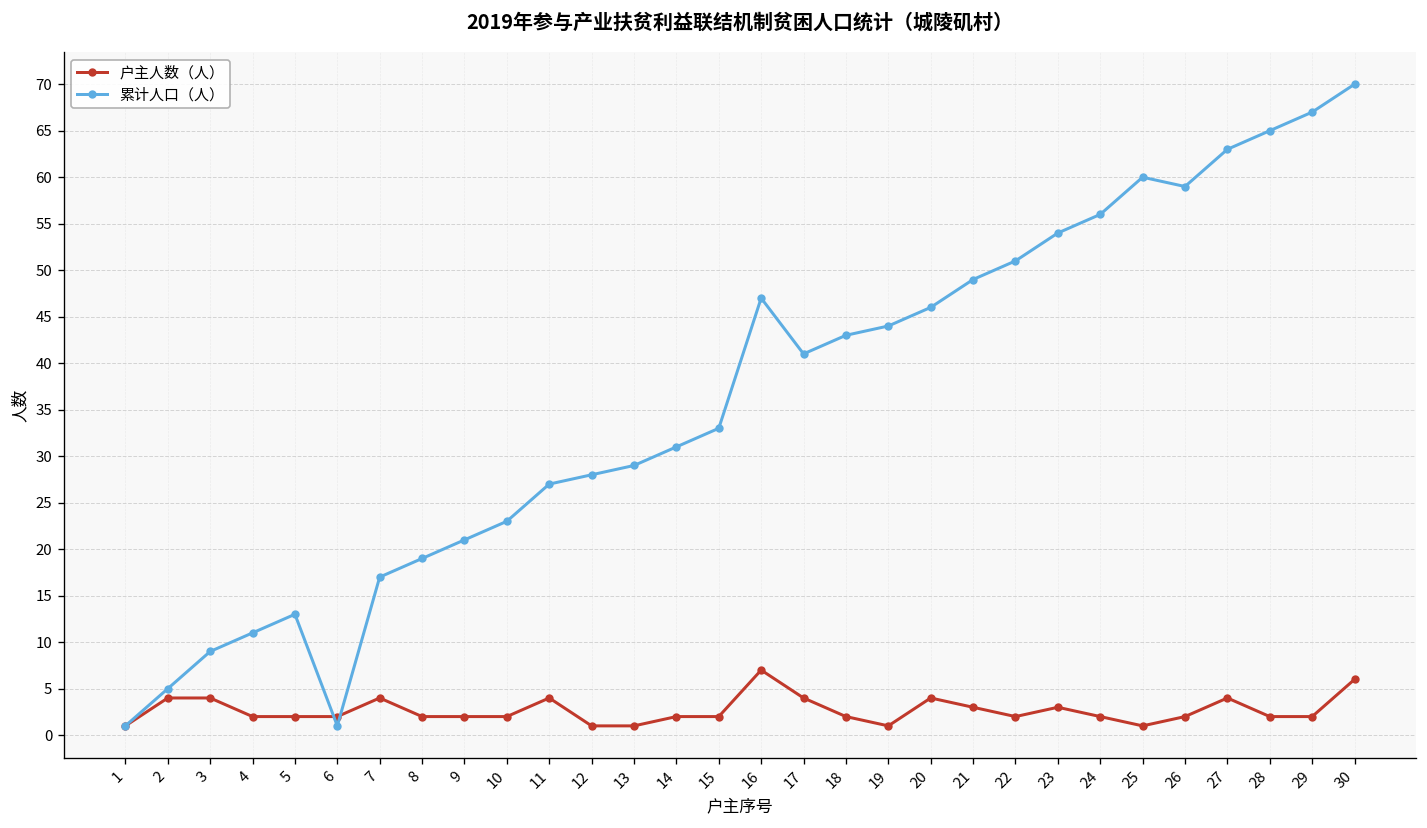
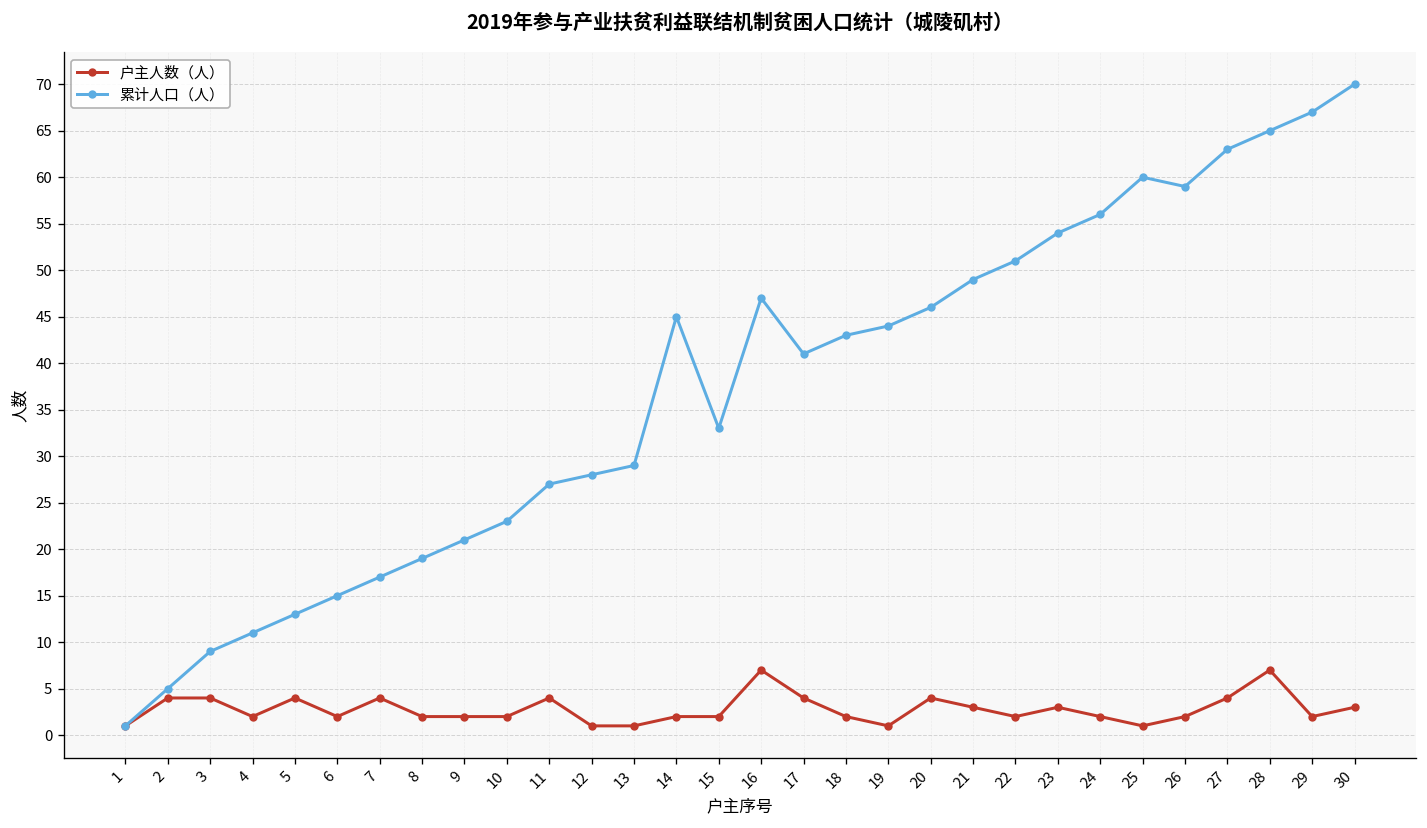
  {
    "户主人数（人）": {
      "2": 4,
      "3": 4,
      "4": 2,
-     "5": 2,
+     "5": 4,
      "6": 2,
      "7": 4,
      "8": 2,
      "9": 2,
      "10": 2,
      "11": 4,
      "12": 1,
      "13": 1,
      "14": 2,
      "15": 2,
      "16": 7,
      "17": 4,
      "18": 2,
      "19": 1,
      "20": 4,
      "21": 3,
      "22": 2,
      "23": 3,
      "24": 2,
      "25": 1,
      "26": 2,
      "27": 4,
-     "28": 2,
+     "28": 7,
      "29": 2,
-     "30": 6
+     "30": 3
    },
    "累计人口（人）": {
      "2": 5,
      "3": 9,
      "4": 11,
      "5": 13,
-     "6": 1,
+     "6": 15,
      "7": 17,
      "8": 19,
      "9": 21,
      "10": 23,
      "11": 27,
      "12": 28,
      "13": 29,
-     "14": 31,
+     "14": 45,
      "15": 33,
      "16": 47,
      "17": 41,
      "18": 43,
      "19": 44,
      "20": 46,
      "21": 49,
      "22": 51,
      "23": 54,
      "24": 56,
      "25": 60,
      "26": 59,
      "27": 63,
      "28": 65,
      "29": 67,
      "30": 70
    }
  }
